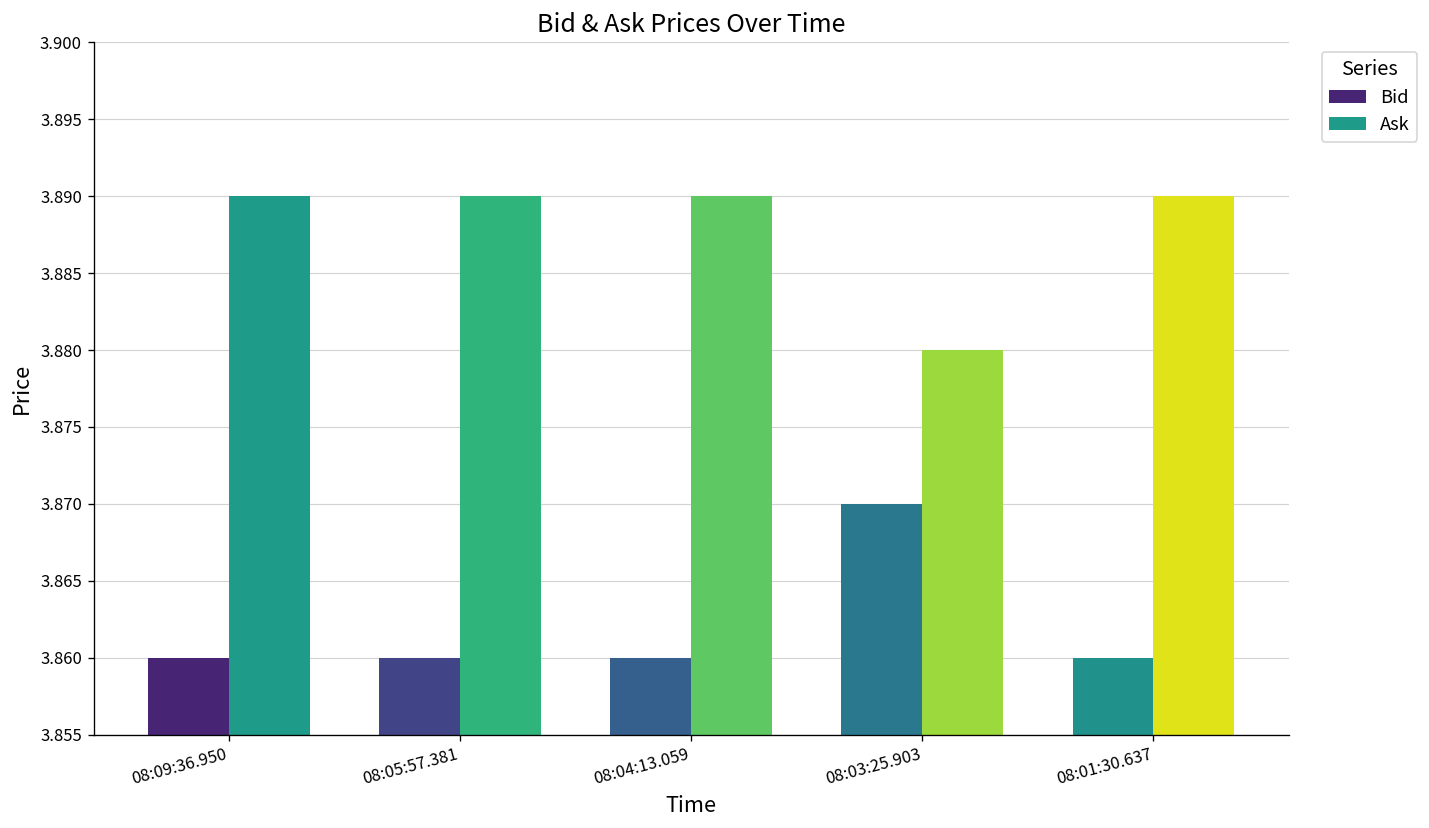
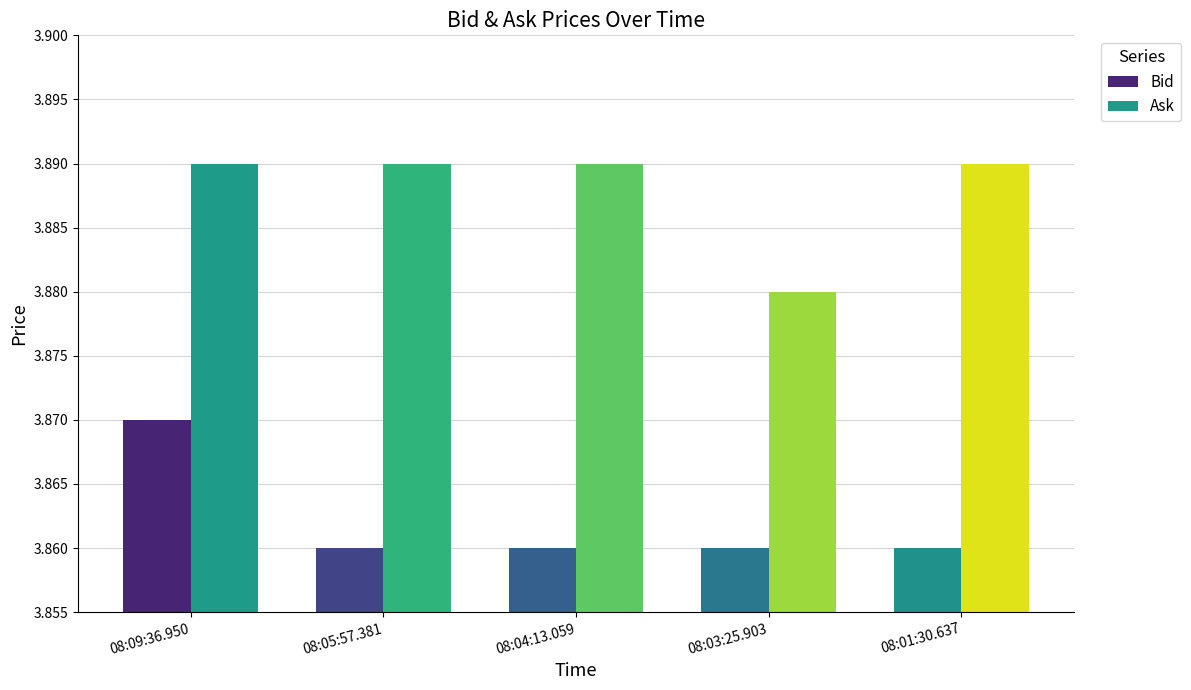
  {
    "Bid": {
-     "08:09:36.950": 3.86,
+     "08:09:36.950": 3.87,
      "08:05:57.381": 3.86,
      "08:04:13.059": 3.86,
-     "08:03:25.903": 3.87,
+     "08:03:25.903": 3.86,
      "08:01:30.637": 3.86
    },
    "Ask": {
      "08:09:36.950": 3.89,
      "08:05:57.381": 3.89,
      "08:04:13.059": 3.89,
      "08:03:25.903": 3.88,
      "08:01:30.637": 3.89
    }
  }
